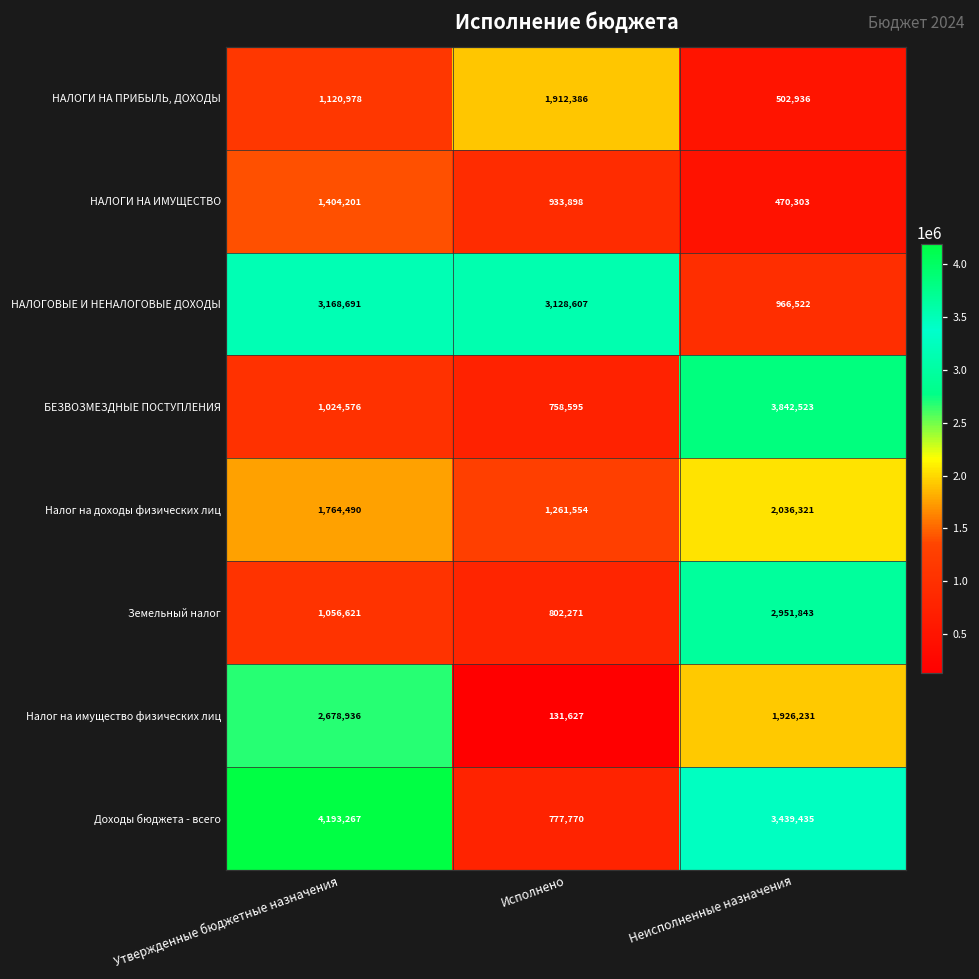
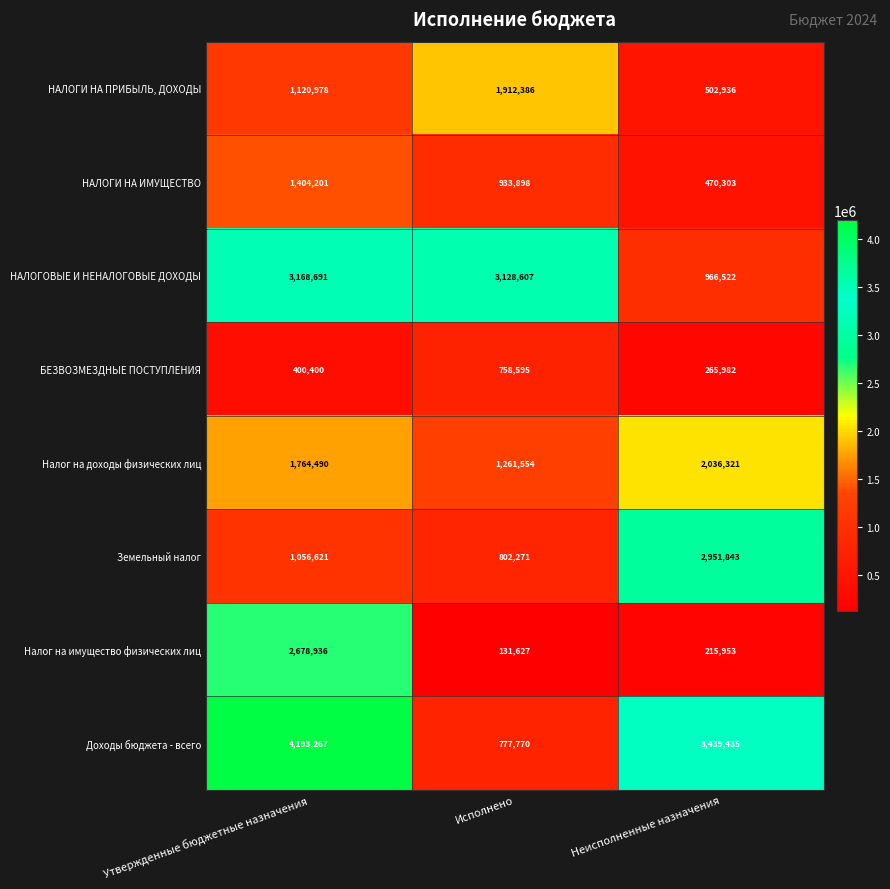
  {
    "НАЛОГИ НА ПРИБЫЛЬ, ДОХОДЫ": {
      "Утвержденные бюджетные назначения": "1,120,978",
      "Исполнено": "1,912,386",
      "Неисполненные назначения": "502,936"
    },
    "НАЛОГИ НА ИМУЩЕСТВО": {
      "Утвержденные бюджетные назначения": "1,404,201",
      "Исполнено": "933,898",
      "Неисполненные назначения": "470,303"
    },
    "НАЛОГОВЫЕ И НЕНАЛОГОВЫЕ ДОХОДЫ": {
      "Утвержденные бюджетные назначения": "3,168,691",
      "Исполнено": "3,128,607",
      "Неисполненные назначения": "966,522"
    },
    "БЕЗВОЗМЕЗДНЫЕ ПОСТУПЛЕНИЯ": {
-     "Утвержденные бюджетные назначения": "1,024,576",
+     "Утвержденные бюджетные назначения": "400,400",
      "Исполнено": "758,595",
-     "Неисполненные назначения": "3,842,523"
+     "Неисполненные назначения": "265,982"
    },
    "Налог на доходы физических лиц": {
      "Утвержденные бюджетные назначения": "1,764,490",
      "Исполнено": "1,261,554",
      "Неисполненные назначения": "2,036,321"
    },
    "Земельный налог": {
      "Утвержденные бюджетные назначения": "1,056,621",
      "Исполнено": "802,271",
      "Неисполненные назначения": "2,951,843"
    },
    "Налог на имущество физических лиц": {
      "Утвержденные бюджетные назначения": "2,678,936",
      "Исполнено": "131,627",
-     "Неисполненные назначения": "1,926,231"
+     "Неисполненные назначения": "215,953"
    },
    "Доходы бюджета - всего": {
      "Утвержденные бюджетные назначения": "4,193,267",
      "Исполнено": "777,770",
      "Неисполненные назначения": "3,439,435"
    }
  }
